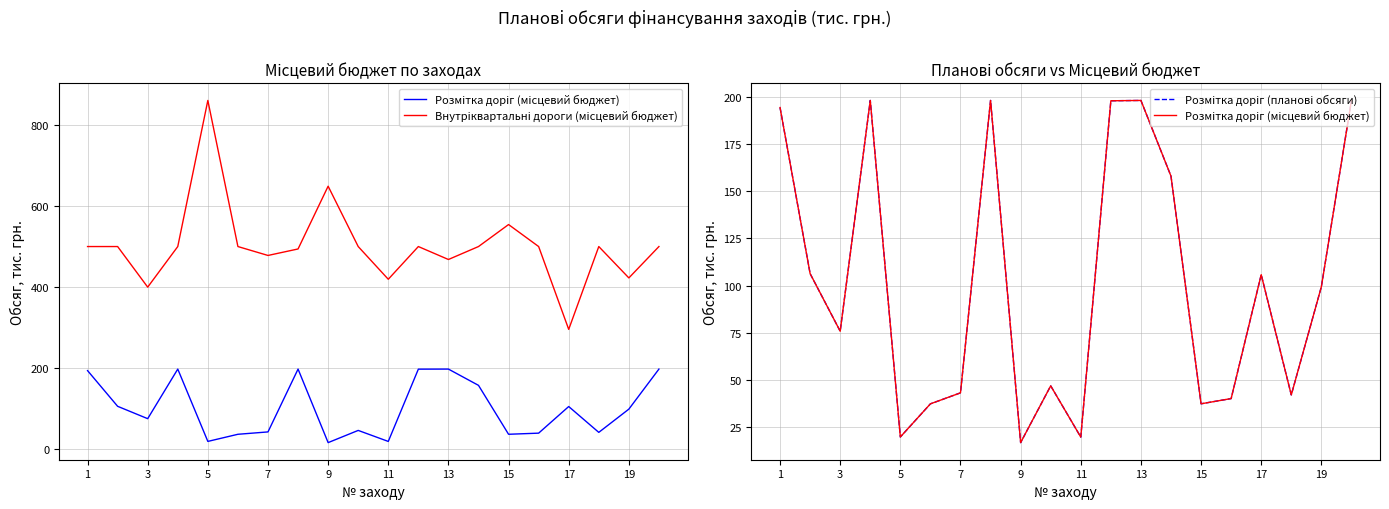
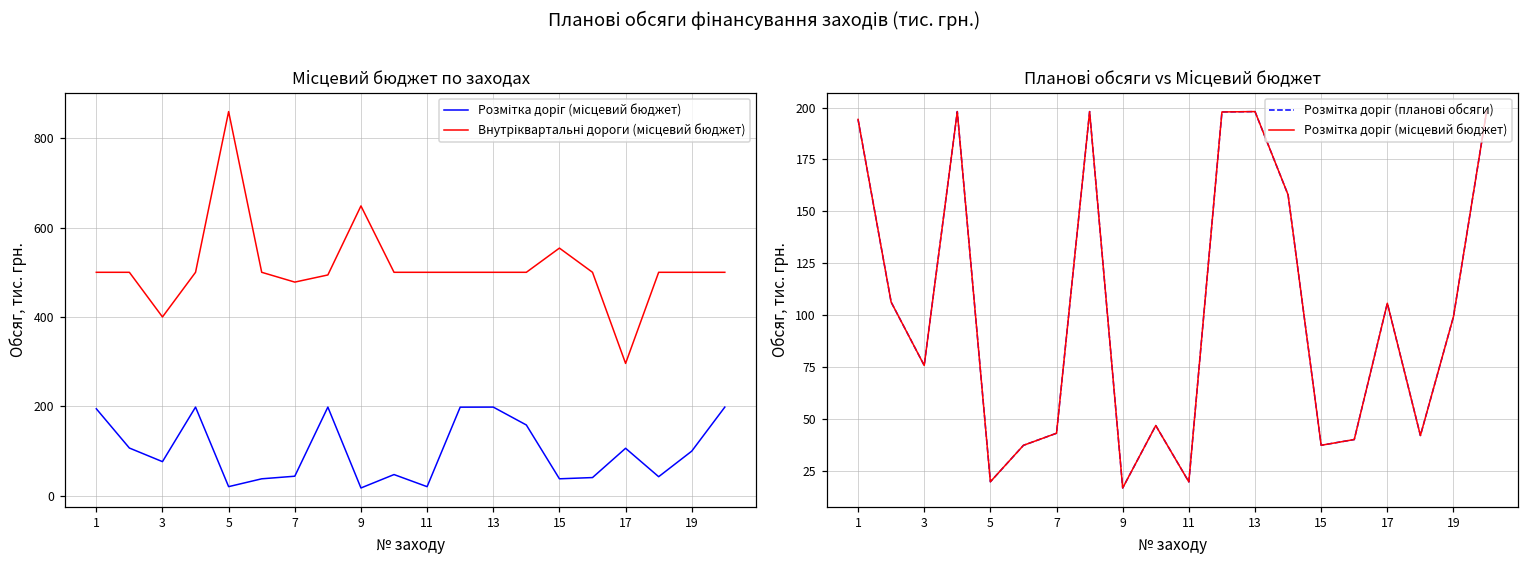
  {
    "Місцевий бюджет по заходах": {
      "Внутріквартальні дороги (місцевий бюджет)": {
        "1": 500,
        "3": 400,
        "5": 860,
        "7": 480,
        "9": 650,
-       "11": 420,
-       "13": 470,
+       "11": 500,
+       "13": 500,
        "15": 550,
        "17": 300,
-       "19": 420
+       "19": 500
      }
    },
    "Планові обсяги vs Місцевий бюджет": {
      "1": 194,
      "3": 76,
      "5": 20,
      "7": 43,
      "9": 17,
      "11": 20,
      "13": 198,
      "15": 37,
      "17": 106,
      "19": 99
    }
  }
